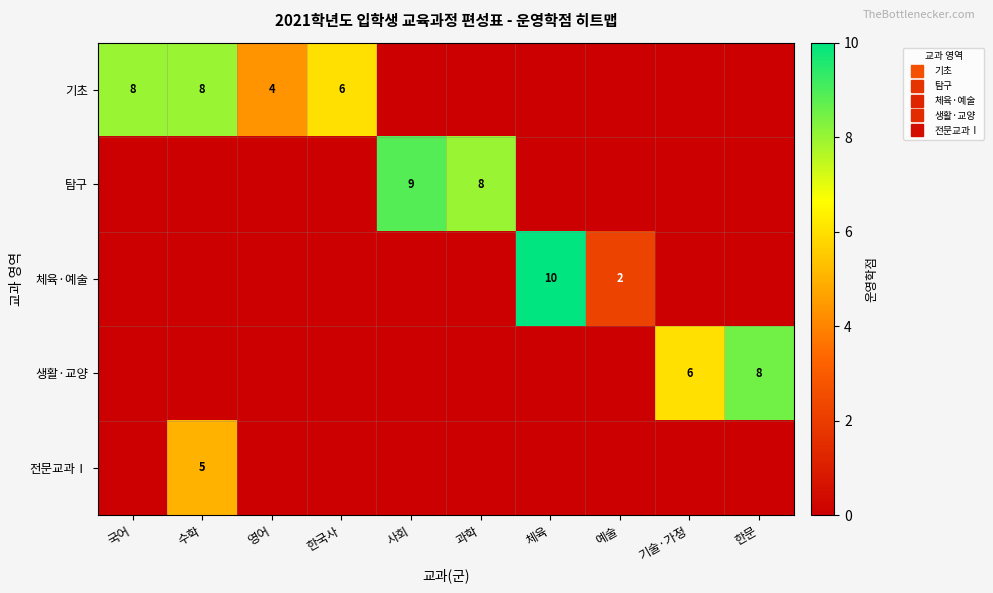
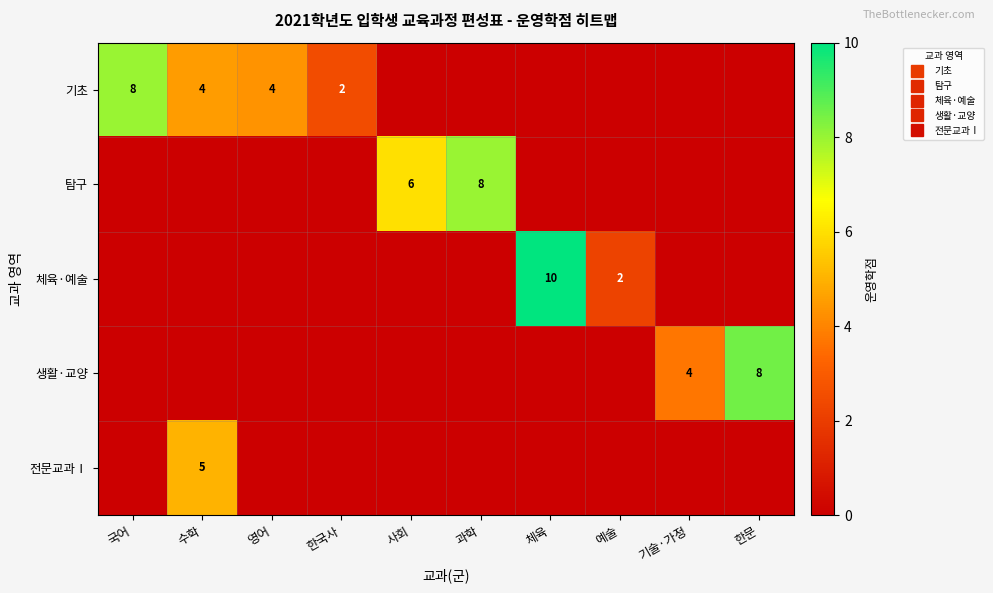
  {
    "기초": {
      "국어": 8,
-     "수학": 8,
+     "수학": 4,
      "영어": 4,
-     "한국사": 6
+     "한국사": 2
    },
    "탐구": {
-     "사회": 9,
+     "사회": 6,
      "과학": 8
    },
    "체육·예술": {
      "체육": 10,
      "예술": 2
    },
    "생활·교양": {
-     "기술·가정": 6,
+     "기술·가정": 4,
      "한문": 8
    },
    "전문교과Ⅰ": {
      "수학": 5
    }
  }
